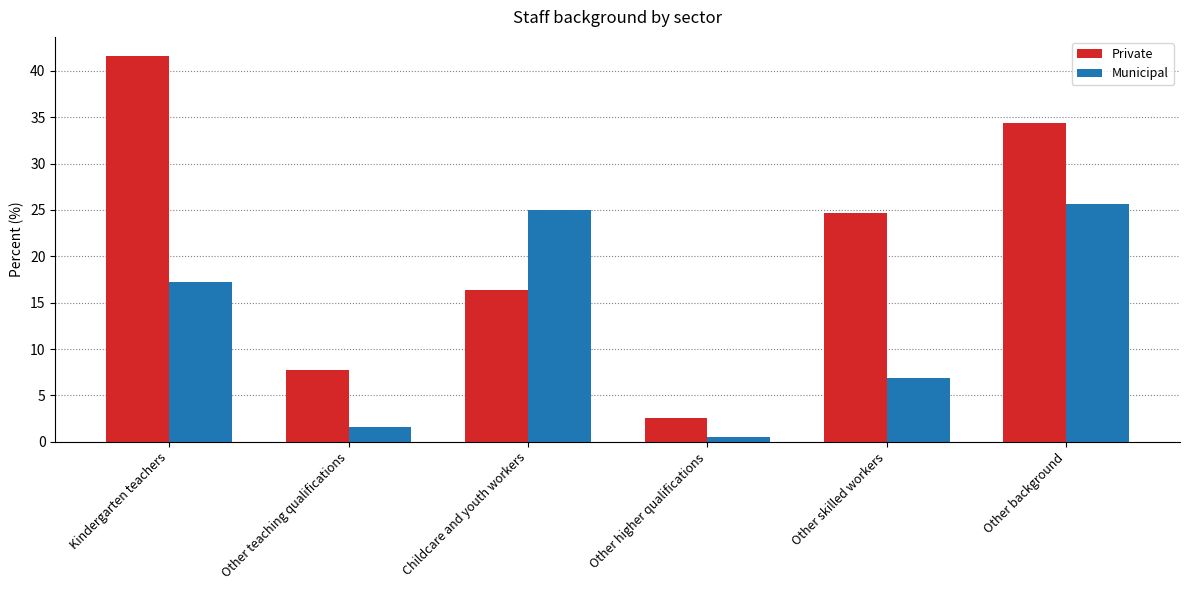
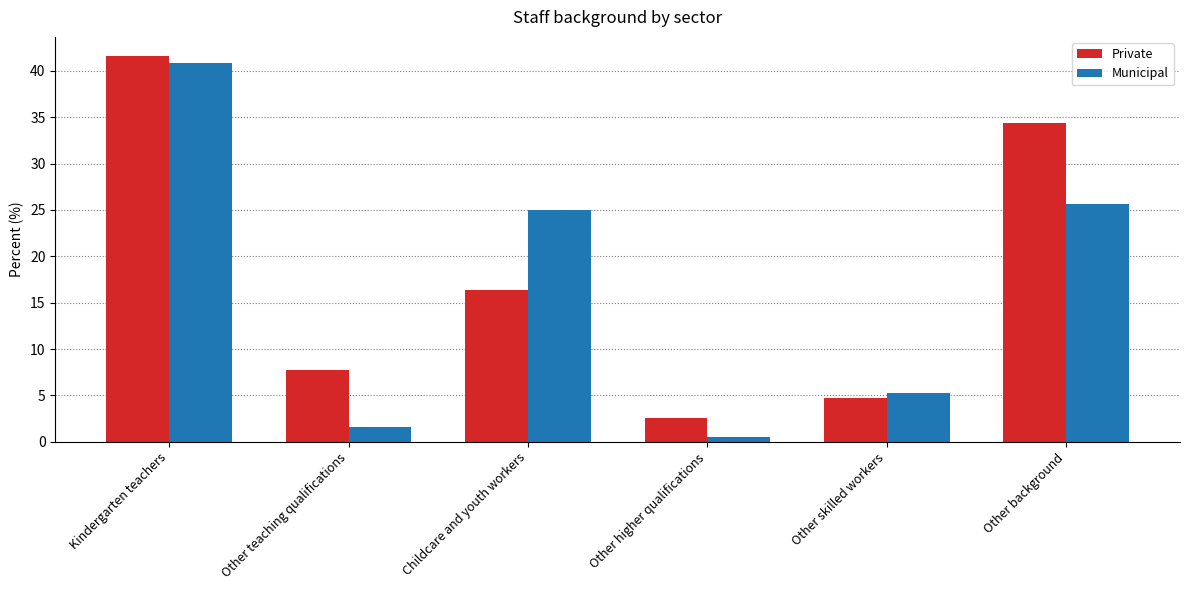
  {
    "Private": {
      "Kindergarten teachers": 42,
      "Other teaching qualifications": 8,
      "Childcare and youth workers": 16,
      "Other higher qualifications": 3,
-     "Other skilled workers": 25,
+     "Other skilled workers": 5,
      "Other background": 34
    },
    "Municipal": {
-     "Kindergarten teachers": 17,
+     "Kindergarten teachers": 41,
      "Other teaching qualifications": 2,
      "Childcare and youth workers": 25,
      "Other higher qualifications": 1,
-     "Other skilled workers": 7,
+     "Other skilled workers": 5,
      "Other background": 26
    }
  }
